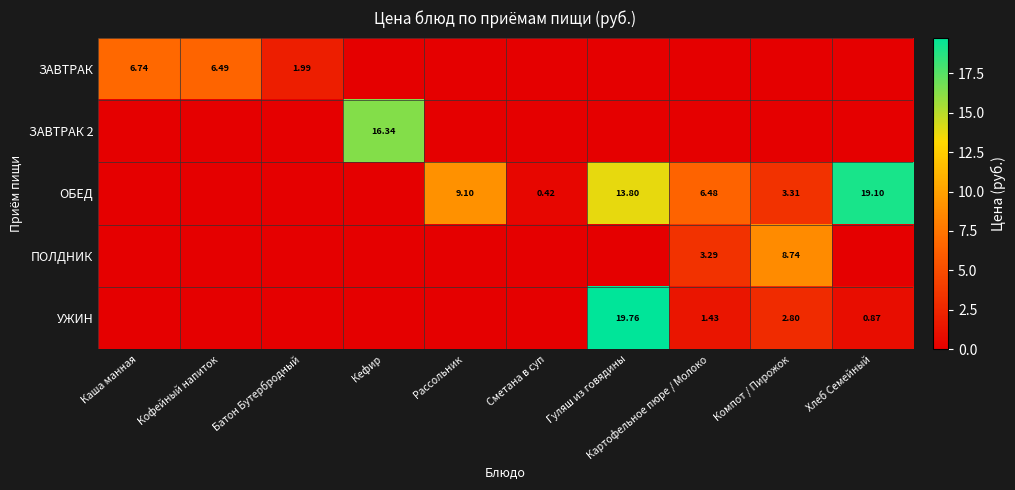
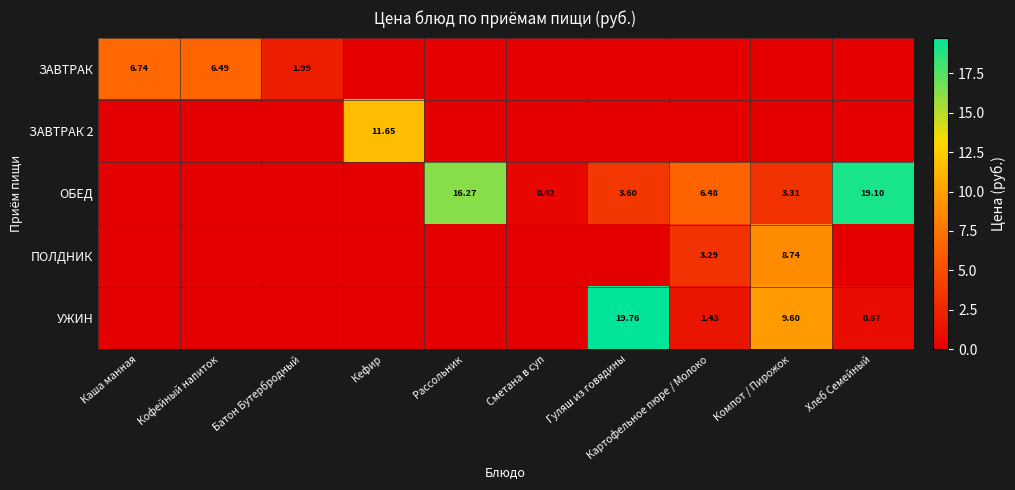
  {
    "ЗАВТРАК": {
      "Каша манная": 6.74,
      "Кофейный напиток": 6.49,
      "Батон Бутербродный": 1.99
    },
    "ЗАВТРАК 2": {
-     "Кефир": 16.34
+     "Кефир": 11.65
    },
    "ОБЕД": {
-     "Рассольник": 9.10,
+     "Рассольник": 16.27,
      "Сметана в суп": 0.42,
-     "Гуляш из говядины": 13.80,
+     "Гуляш из говядины": 3.60,
      "Картофельное пюре / Молоко": 6.48,
      "Компот / Пирожок": 3.31,
      "Хлеб Семейный": 19.10
    },
    "ПОЛДНИК": {
      "Картофельное пюре / Молоко": 3.29,
      "Компот / Пирожок": 8.74
    },
    "УЖИН": {
      "Гуляш из говядины": 19.76,
      "Картофельное пюре / Молоко": 1.43,
-     "Компот / Пирожок": 2.80,
+     "Компот / Пирожок": 9.60,
      "Хлеб Семейный": 0.87
    }
  }
